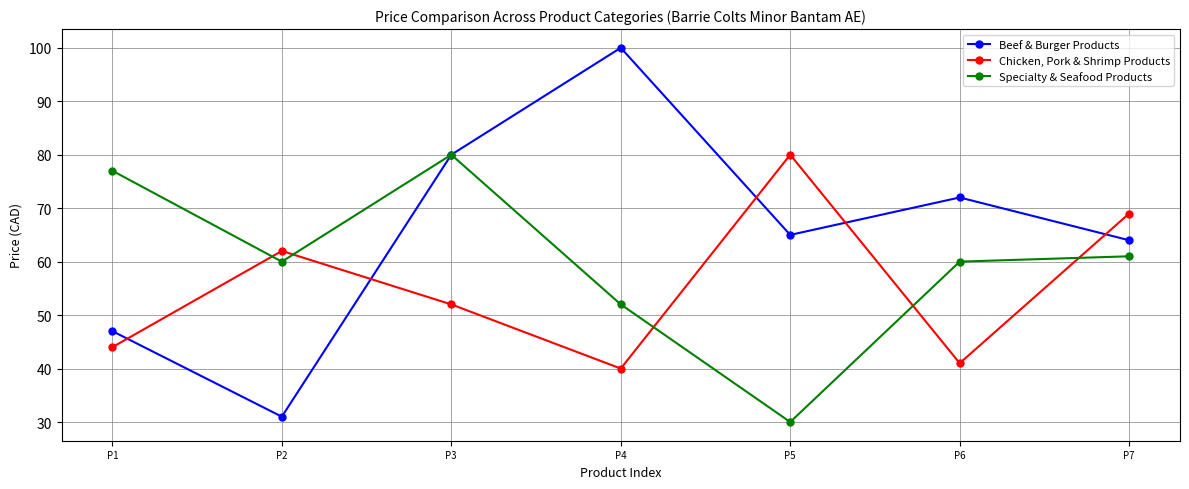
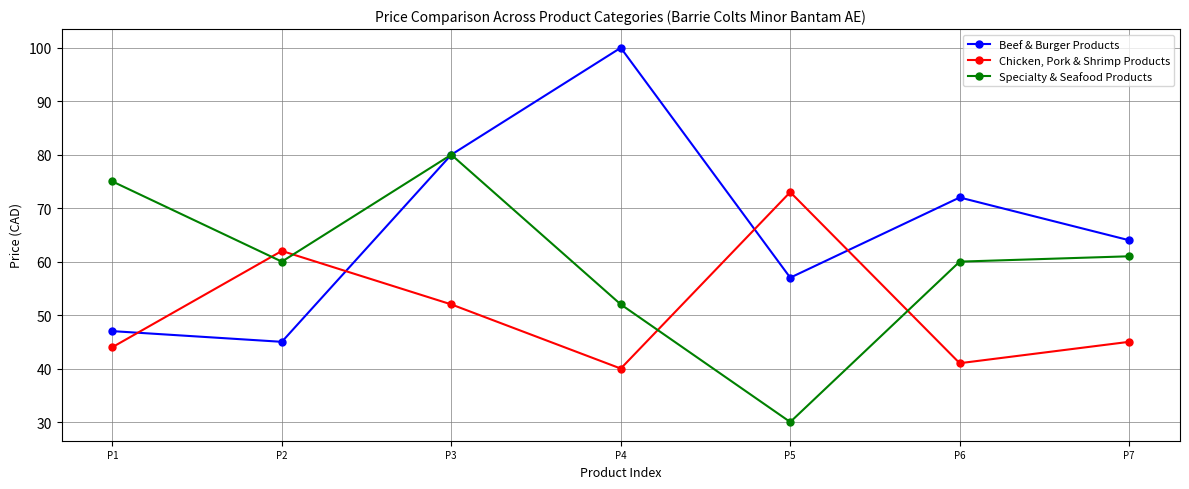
  {
    "Beef & Burger Products": {
      "P1": 47,
-     "P2": 31,
+     "P2": 45,
      "P4": 100,
-     "P5": 65,
+     "P5": 57,
      "P6": 72,
      "P7": 64
    },
    "Chicken, Pork & Shrimp Products": {
      "P1": 44,
      "P2": 62,
      "P3": 52,
      "P4": 40,
-     "P5": 80,
+     "P5": 73,
      "P6": 41,
-     "P7": 69
+     "P7": 45
    },
    "Specialty & Seafood Products": {
-     "P1": 77,
+     "P1": 75,
      "P2": 60,
      "P4": 52,
      "P5": 30,
      "P6": 60,
      "P7": 61
    }
  }
